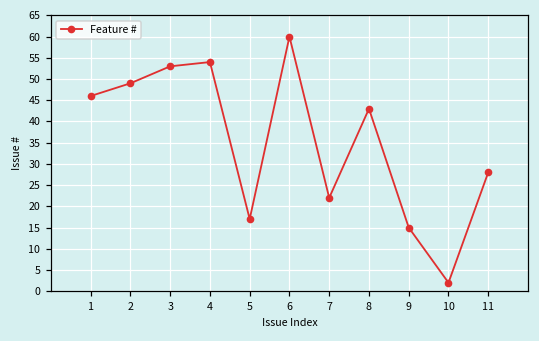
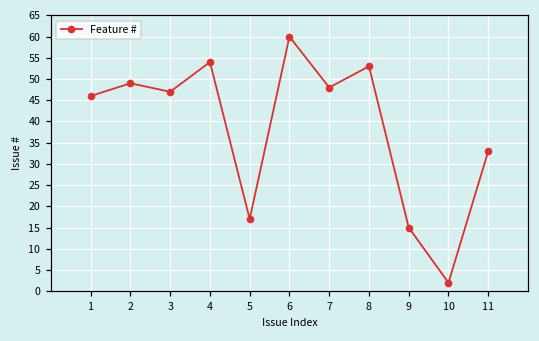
  {
    "1": 46,
    "2": 49,
-   "3": 53,
+   "3": 47,
    "4": 54,
    "5": 17,
    "6": 60,
-   "7": 22,
-   "8": 43,
+   "7": 48,
+   "8": 53,
    "9": 15,
    "10": 2,
-   "11": 28
+   "11": 33
  }
